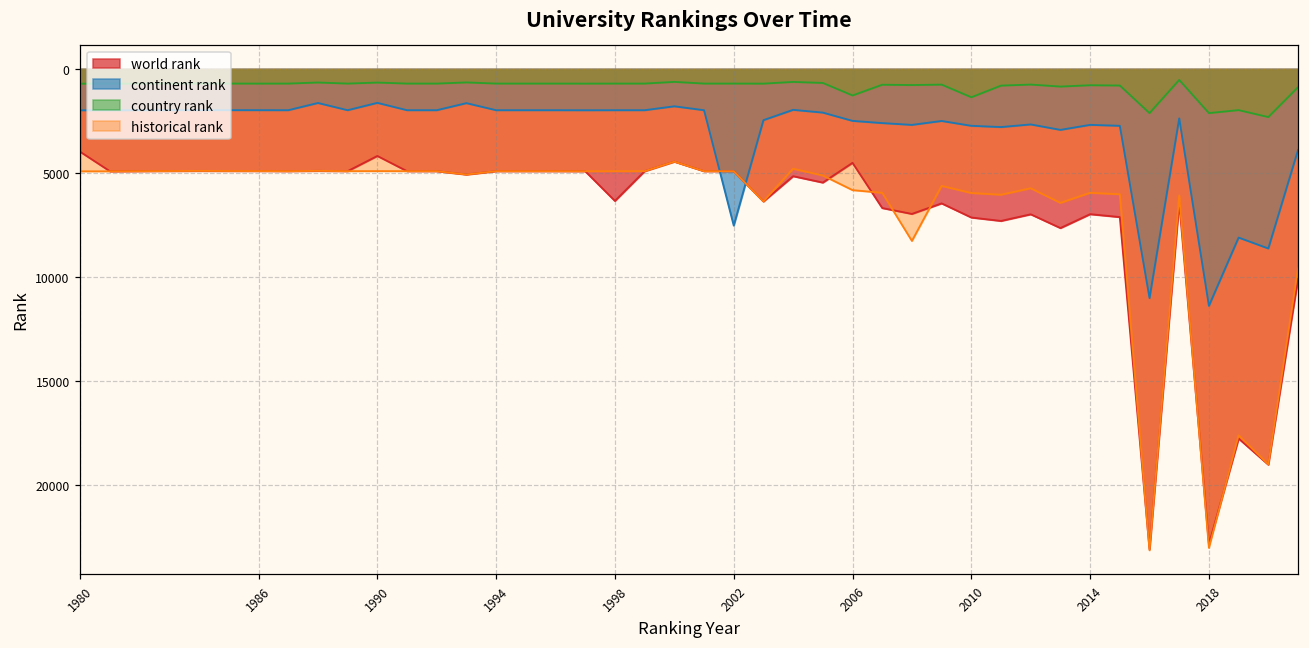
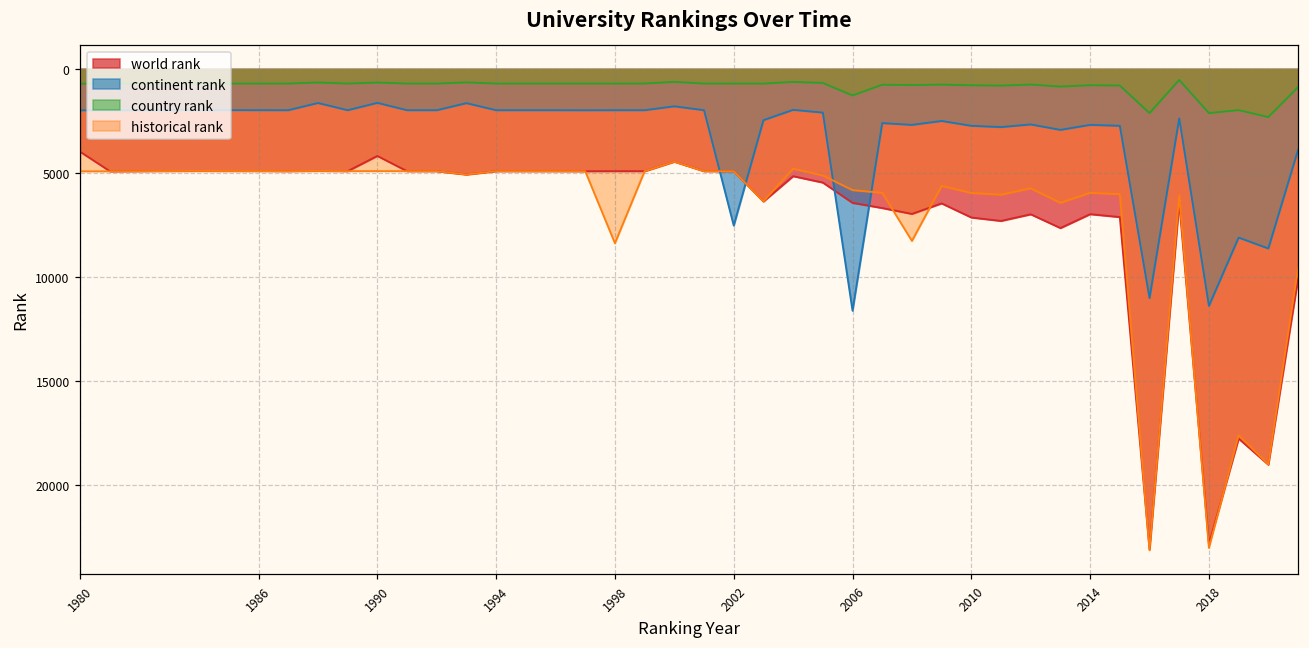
  {
    "world rank": {
      "1980": 4000,
      "1990": 4200,
-     "1998": 6300,
-     "2006": 4500,
+     "1998": 4900,
+     "2006": 6400,
      "2010": 7100,
      "2014": 7000,
      "2018": 22900
    },
    "continent rank": {
      "1980": 2000,
      "1986": 2000,
      "1990": 1600,
      "1994": 2000,
      "1998": 2000,
      "2002": 7500,
-     "2006": 2500,
+     "2006": 11600,
      "2010": 2700,
      "2014": 2700,
      "2018": 11400
    },
    "country rank": {
      "1980": 700,
      "1986": 700,
      "1990": 700,
      "1994": 700,
      "1998": 700,
      "2002": 700,
      "2006": 1300,
-     "2010": 1400,
+     "2010": 800,
      "2014": 800,
      "2018": 2100
    },
    "historical rank": {
      "1980": 4900,
      "1990": 4900,
-     "1998": 4900,
+     "1998": 8400,
      "2006": 5800,
      "2010": 6000,
      "2014": 6000,
      "2018": 23000
    }
  }
